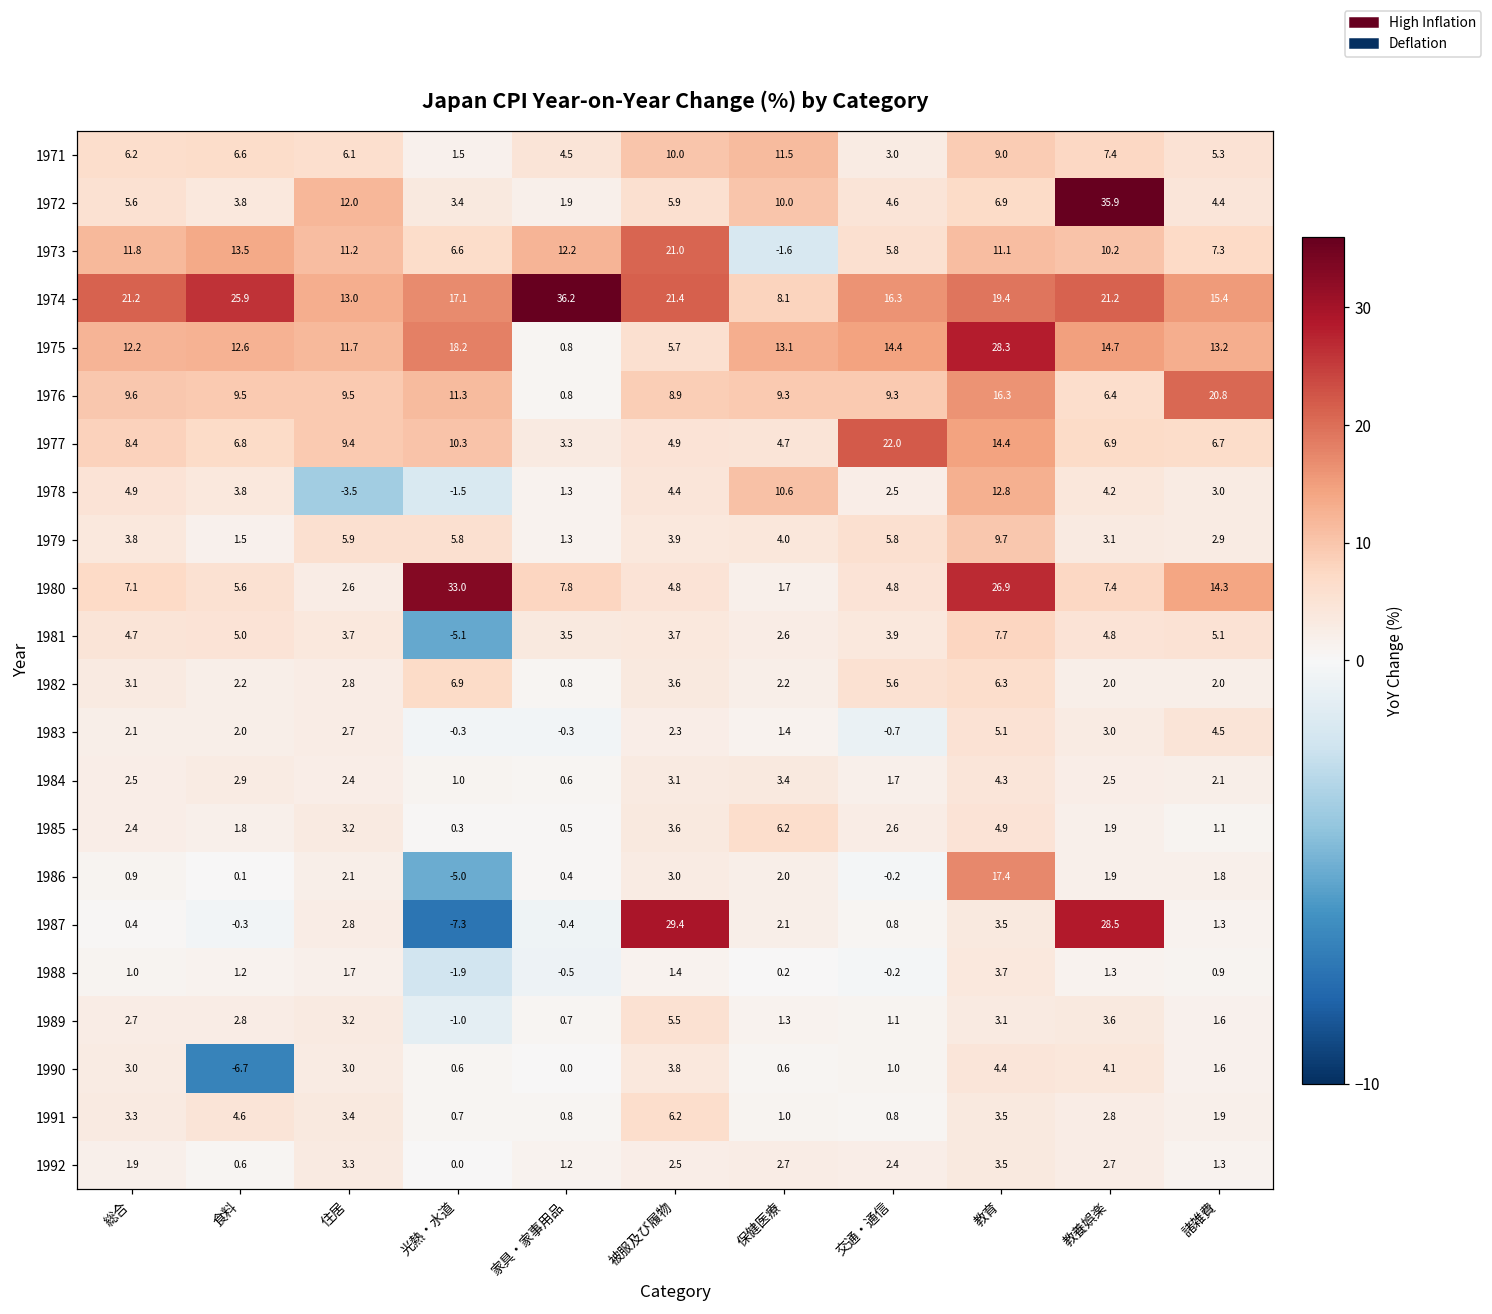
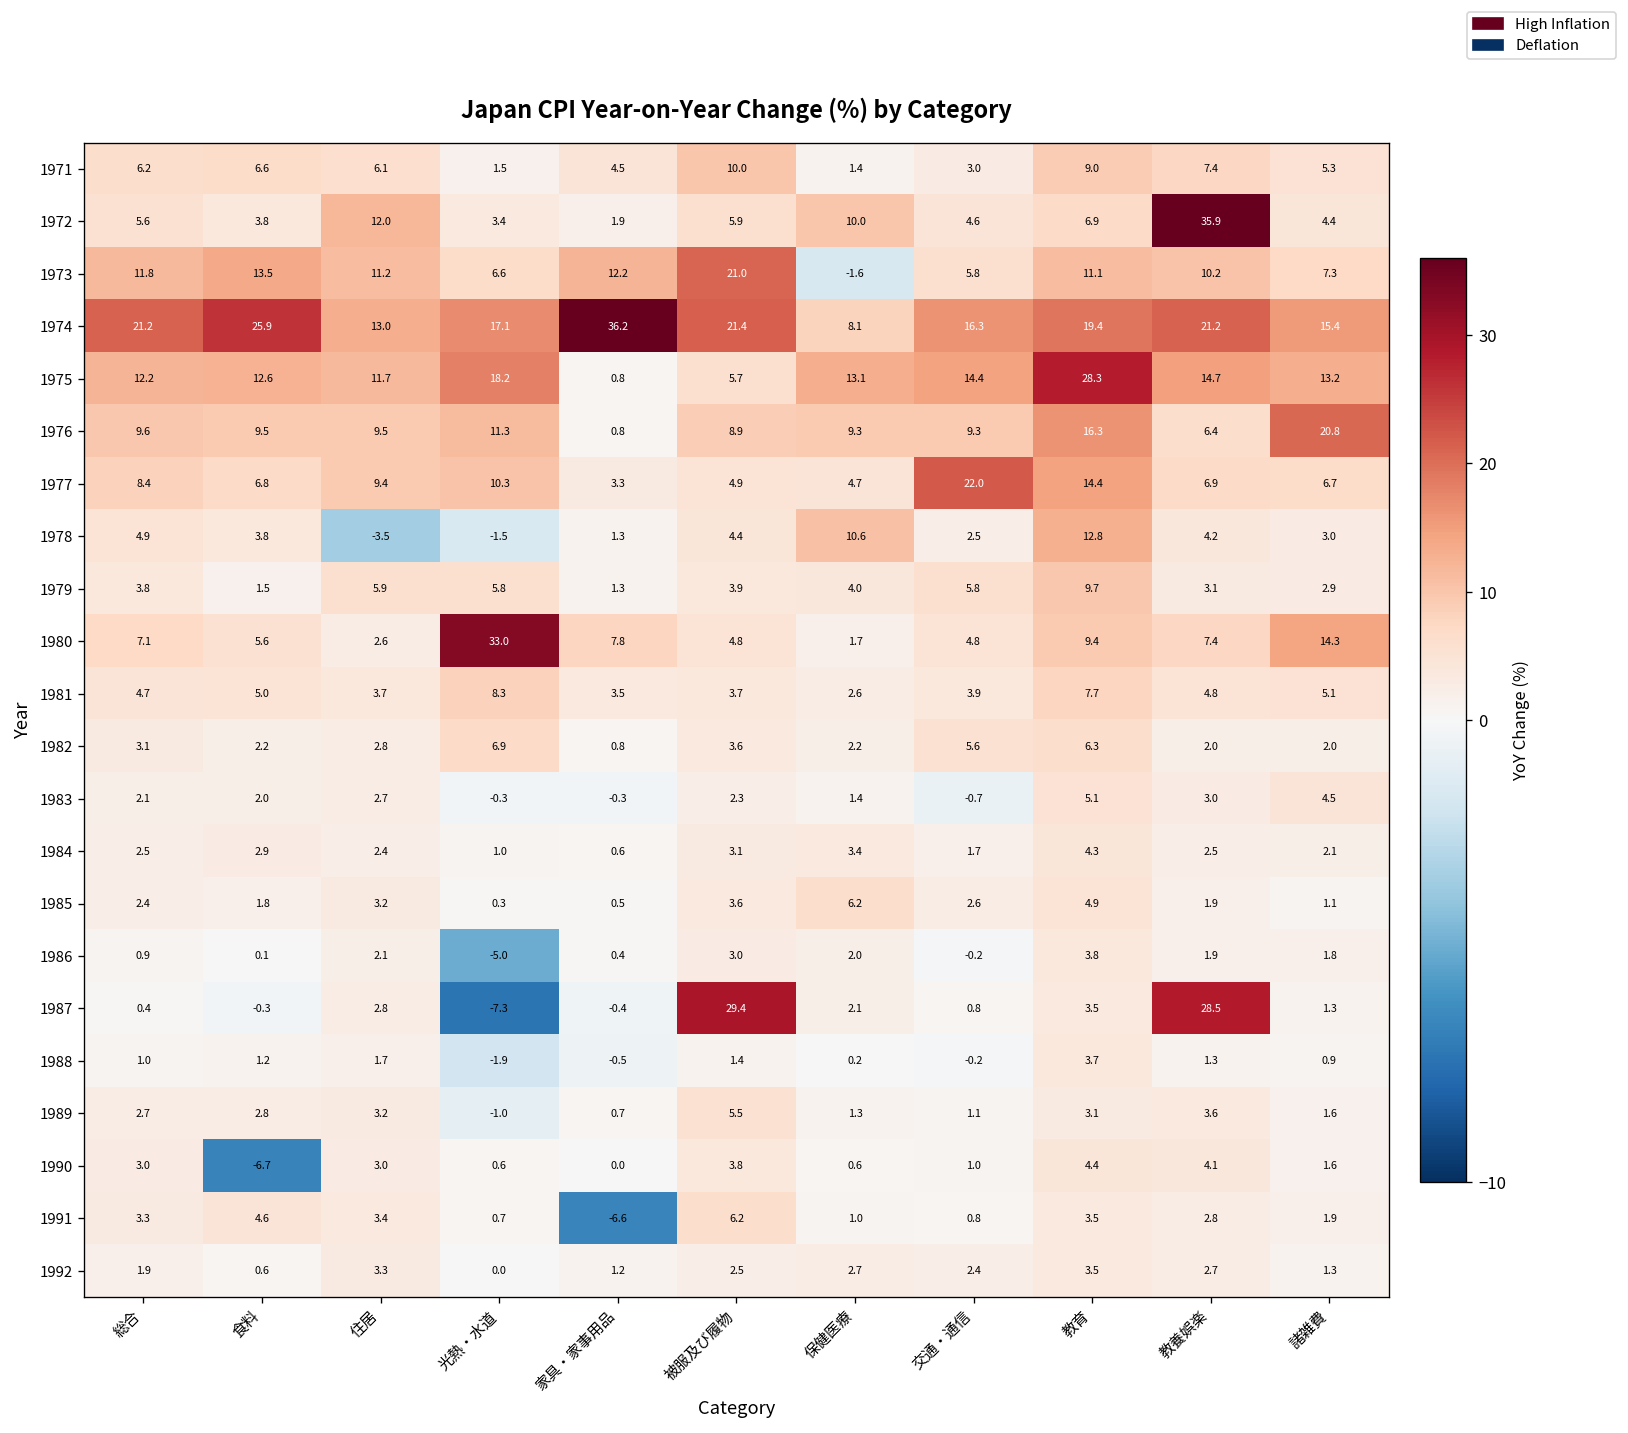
  {
    "1971": {
      "総合": 6.2,
      "食料": 6.6,
      "住居": 6.1,
      "光熱・水道": 1.5,
      "家具・家事用品": 4.5,
      "被服及び履物": 10.0,
-     "保健医療": 11.5,
+     "保健医療": 1.4,
      "交通・通信": 3.0,
      "教育": 9.0,
      "教養娯楽": 7.4,
      "諸雑費": 5.3
    },
    "1980": {
      "総合": 7.1,
      "食料": 5.6,
      "住居": 2.6,
      "光熱・水道": 33.0,
      "家具・家事用品": 7.8,
      "被服及び履物": 4.8,
      "保健医療": 1.7,
      "交通・通信": 4.8,
-     "教育": 26.9,
+     "教育": 9.4,
      "教養娯楽": 7.4,
      "諸雑費": 14.3
    },
    "1981": {
      "総合": 4.7,
      "食料": 5.0,
      "住居": 3.7,
-     "光熱・水道": -5.1,
+     "光熱・水道": 8.3,
      "家具・家事用品": 3.5,
      "被服及び履物": 3.7,
      "保健医療": 2.6,
      "交通・通信": 3.9,
      "教育": 7.7,
      "教養娯楽": 4.8,
      "諸雑費": 5.1
    },
    "1986": {
      "総合": 0.9,
      "食料": 0.1,
      "住居": 2.1,
      "光熱・水道": -5.0,
      "家具・家事用品": 0.4,
      "被服及び履物": 3.0,
      "保健医療": 2.0,
      "交通・通信": -0.2,
-     "教育": 17.4,
+     "教育": 3.8,
      "教養娯楽": 1.9,
      "諸雑費": 1.8
    },
    "1991": {
      "総合": 3.3,
      "食料": 4.6,
      "住居": 3.4,
      "光熱・水道": 0.7,
-     "家具・家事用品": 0.8,
+     "家具・家事用品": -6.6,
      "被服及び履物": 6.2,
      "保健医療": 1.0,
      "交通・通信": 0.8,
      "教育": 3.5,
      "教養娯楽": 2.8,
      "諸雑費": 1.9
    }
  }
